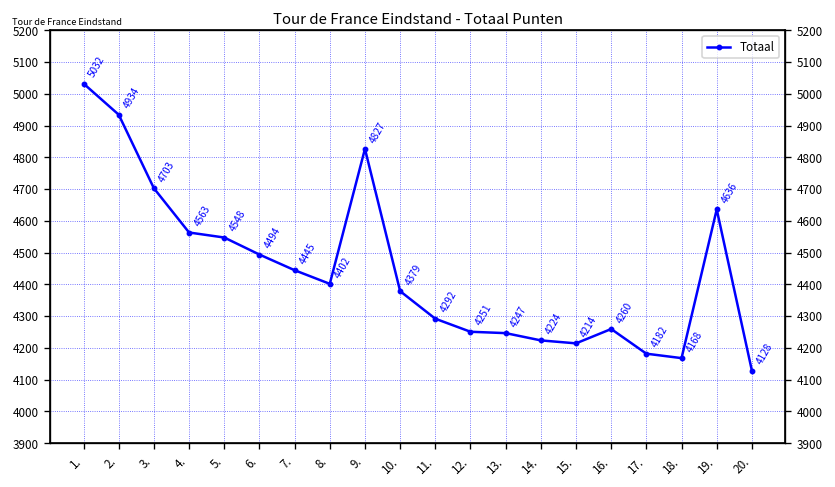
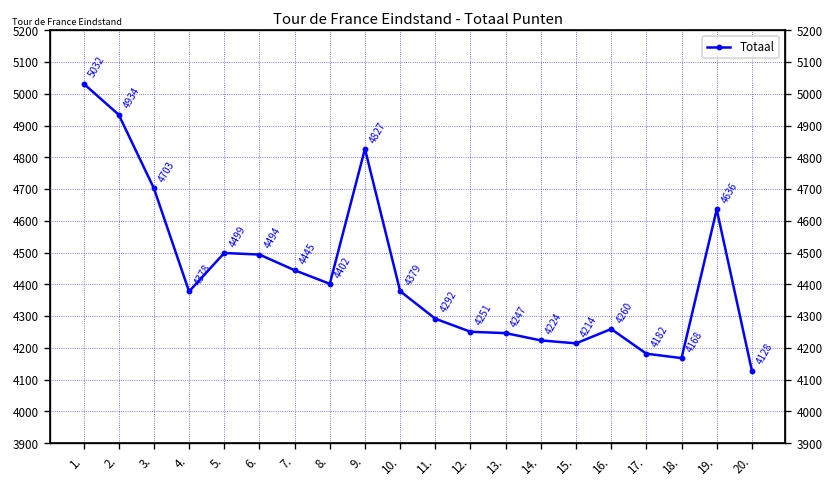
  {
    "1.": 5032,
    "2.": 4934,
    "3.": 4703,
-   "4.": 4563,
-   "5.": 4548,
+   "4.": 4378,
+   "5.": 4499,
    "6.": 4494,
    "7.": 4445,
    "8.": 4402,
    "9.": 4827,
    "10.": 4379,
    "11.": 4292,
    "12.": 4251,
    "13.": 4247,
    "14.": 4224,
    "15.": 4214,
    "16.": 4260,
    "17.": 4182,
    "18.": 4168,
    "19.": 4636,
    "20.": 4128
  }
